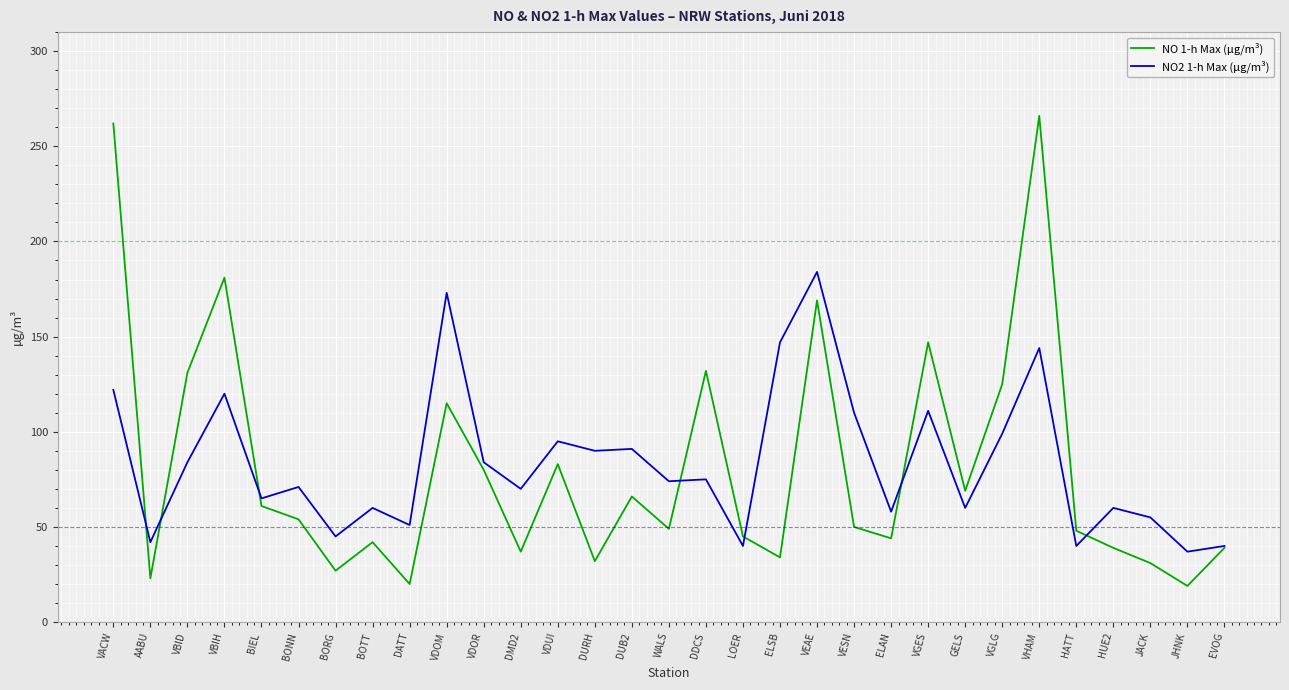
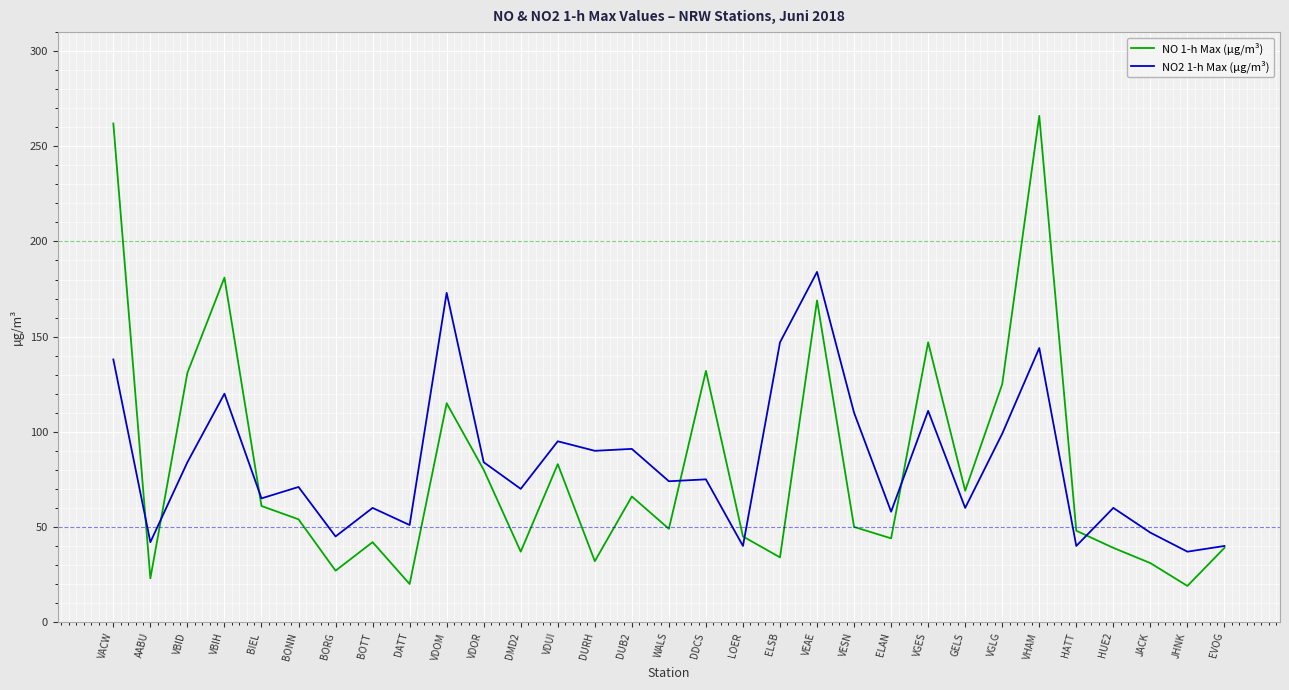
  {
    "NO 1-h Max (µg/m³)": {
      "VACW": 262,
      "AABU": 23,
      "VBID": 131,
      "VBIH": 181,
      "BIEL": 61,
      "BONN": 54,
      "BORG": 27,
      "BOTT": 42,
      "DATT": 20,
      "VDOM": 115,
      "VDOR": 80,
      "DMD2": 37,
      "VDUI": 83,
      "DURH": 32,
      "DUB2": 66,
      "WALS": 49,
      "DDCS": 132,
      "LOER": 45,
      "ELSB": 34,
      "VEAE": 169,
      "VESN": 50,
      "ELAN": 44,
      "VGES": 147,
      "GELS": 69,
      "VGLG": 125,
      "VHAM": 266,
      "HATT": 48,
      "HUE2": 39,
      "JACK": 31,
      "JHNK": 19
    },
    "NO2 1-h Max (µg/m³)": {
-     "VACW": 122,
+     "VACW": 138,
      "AABU": 42,
      "VBID": 84,
      "VBIH": 120,
      "BIEL": 65,
      "BONN": 71,
      "BORG": 45,
      "BOTT": 60,
      "DATT": 51,
      "VDOM": 173,
      "VDOR": 84,
      "DMD2": 70,
      "VDUI": 95,
      "DURH": 90,
      "DUB2": 91,
      "WALS": 74,
      "DDCS": 75,
      "LOER": 40,
      "ELSB": 147,
      "VEAE": 184,
      "VESN": 110,
      "ELAN": 58,
      "VGES": 111,
      "GELS": 60,
      "VGLG": 99,
      "VHAM": 144,
      "HATT": 40,
      "HUE2": 60,
-     "JACK": 55,
+     "JACK": 47,
      "JHNK": 37
    }
  }
